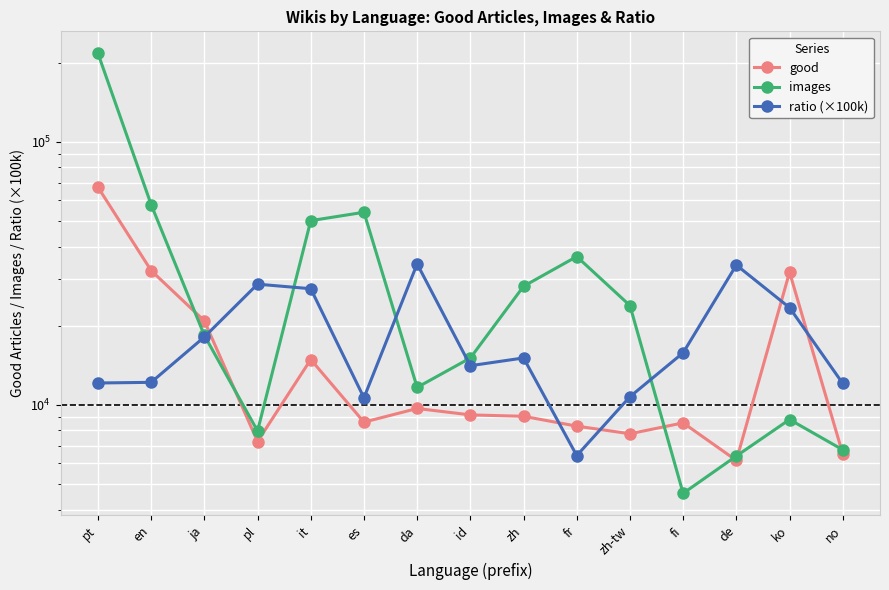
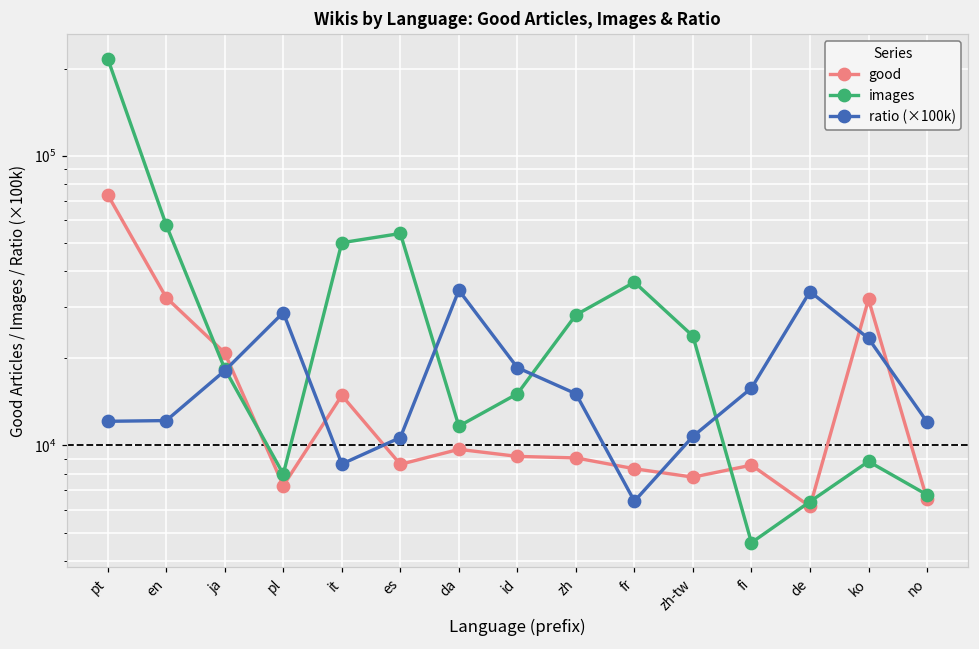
  {
    "good": {
-     "pt": 67000,
+     "pt": 73000,
      "en": 32000,
      "ja": 21000,
      "pl": 7300,
      "it": 15000,
      "es": 8600,
      "da": 9700,
      "id": 9200,
      "zh": 9100,
      "fr": 8300,
      "zh-tw": 7800,
      "fi": 8600,
      "de": 6200,
      "ko": 32000,
      "no": 6500
    },
    "images": {
      "pt": 220000,
      "en": 58000,
      "pl": 8000,
      "it": 50000,
      "es": 54000,
      "da": 12000,
      "id": 15000,
      "zh": 28000,
      "fr": 37000,
      "zh-tw": 24000,
      "fi": 4600,
      "de": 6400,
      "ko": 8800,
      "no": 6800
    },
    "ratio (×100k)": {
      "pt": 12000,
      "en": 12000,
      "pl": 29000,
-     "it": 28000,
+     "it": 8600,
      "es": 10700,
      "da": 34000,
-     "id": 14000,
+     "id": 19000,
      "zh": 15000,
      "fr": 6400,
      "zh-tw": 10800,
      "fi": 16000,
      "de": 34000,
      "ko": 23000,
      "no": 12000
    }
  }
